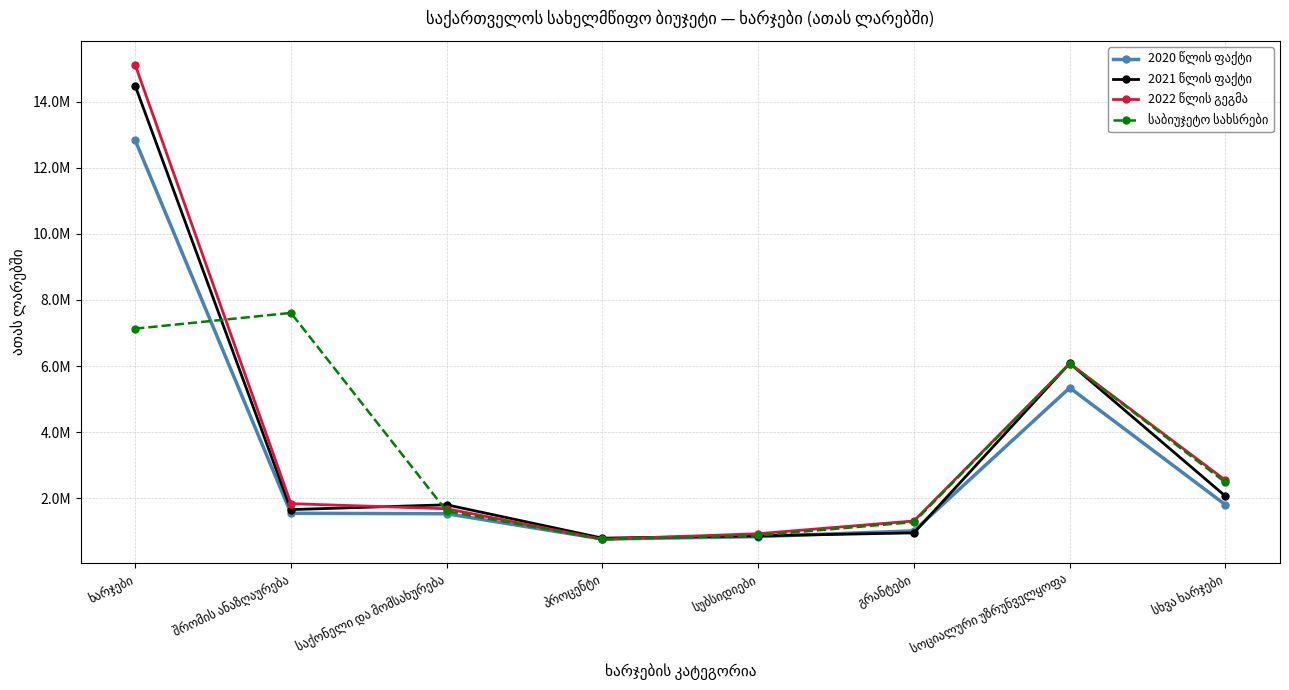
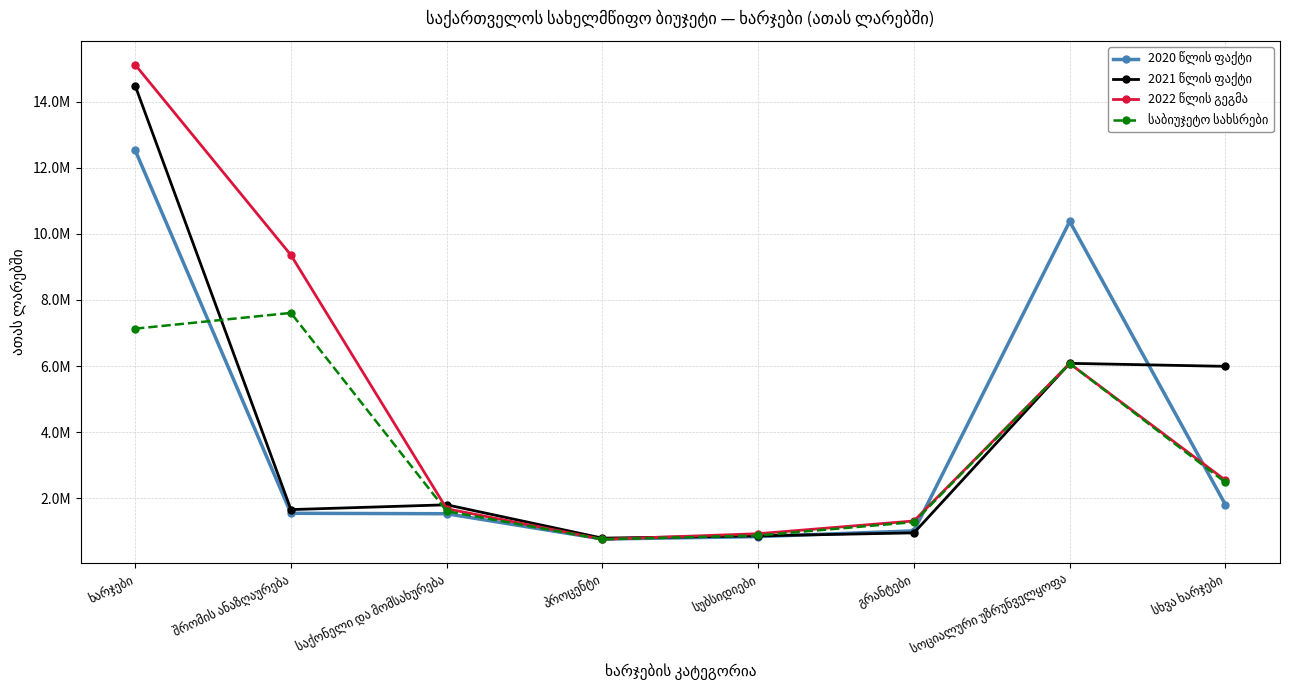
  {
    "2020 წლის ფაქტი": {
-     "ხარჯები": 12800000,
+     "ხარჯები": 12500000,
      "შრომის ანაზღაურება": 1500000,
      "საქონელი და მომსახურება": 1500000,
-     "სოციალური უზრუნველყოფა": 5300000,
+     "სოციალური უზრუნველყოფა": 10400000,
      "სხვა ხარჯები": 1800000
    },
    "2021 წლის ფაქტი": {
      "ხარჯები": 14500000,
      "შრომის ანაზღაურება": 1700000,
      "საქონელი და მომსახურება": 1800000,
-     "სხვა ხარჯები": 2100000
+     "სხვა ხარჯები": 6000000
    },
    "2022 წლის გეგმა": {
      "ხარჯები": 15100000,
-     "შრომის ანაზღაურება": 1800000
+     "შრომის ანაზღაურება": 9400000
    },
    "საბიუჯეტო სახსრები": {
      "ხარჯები": 7100000,
      "შრომის ანაზღაურება": 7600000
    }
  }
